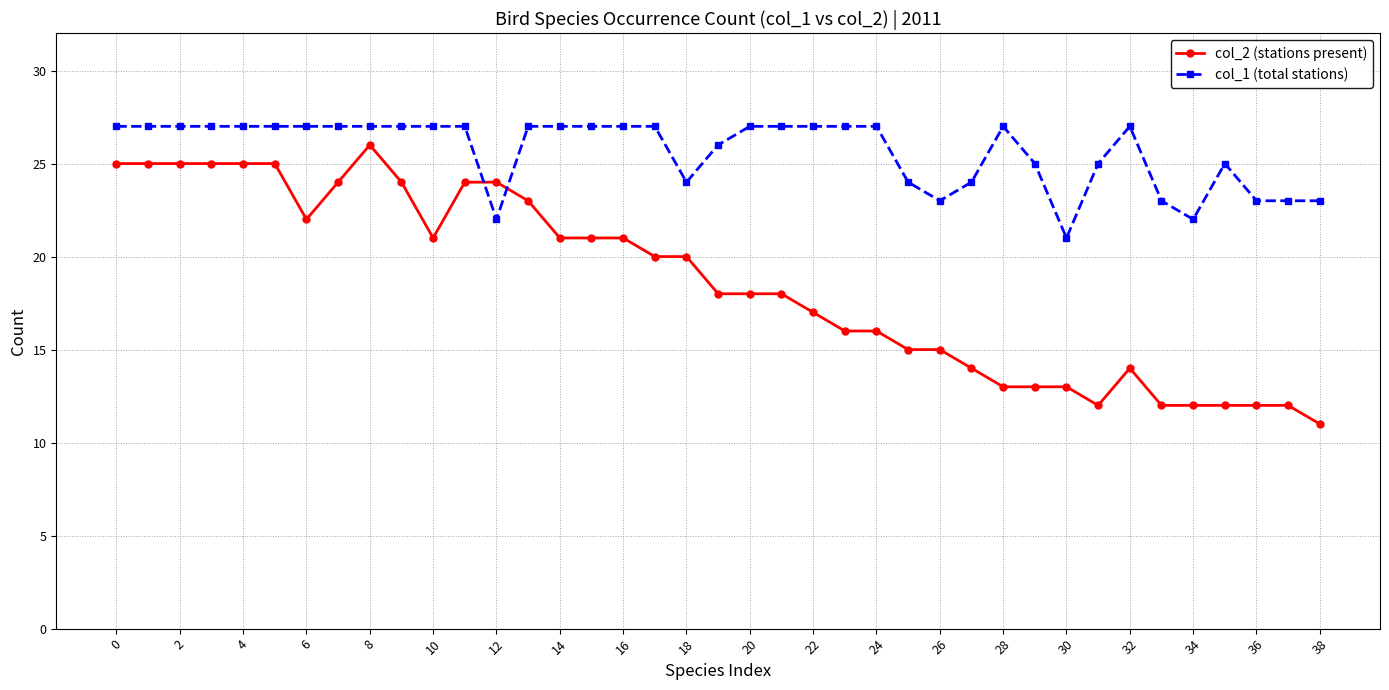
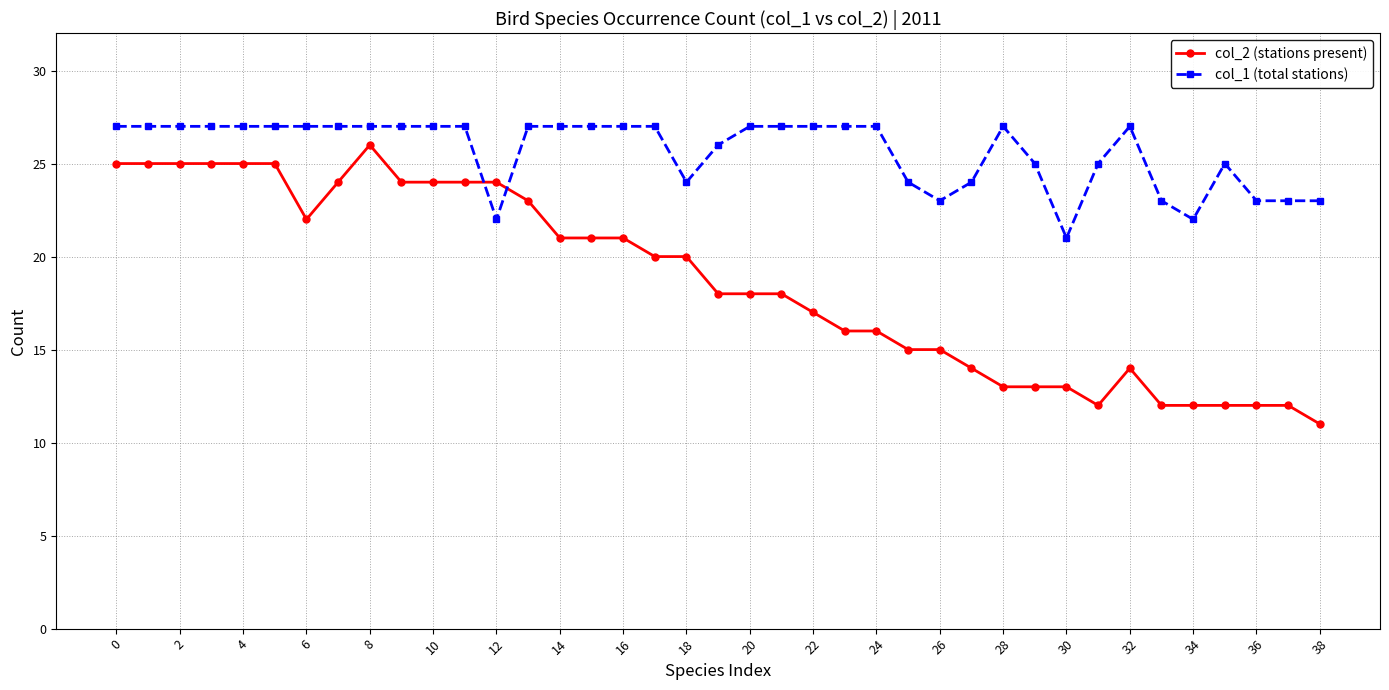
  {
    "col_2 (stations present)": {
      "0": 25,
      "2": 25,
      "4": 25,
      "6": 22,
      "8": 26,
-     "10": 21,
+     "10": 24,
      "12": 24,
      "14": 21,
      "16": 21,
      "18": 20,
      "20": 18,
      "22": 17,
      "24": 16,
      "26": 15,
      "28": 13,
      "30": 13,
      "32": 14,
      "34": 12,
      "36": 12,
      "38": 11
    },
    "col_1 (total stations)": {
      "0": 27,
      "2": 27,
      "4": 27,
      "6": 27,
      "8": 27,
      "10": 27,
      "12": 22,
      "14": 27,
      "16": 27,
      "18": 24,
      "20": 27,
      "22": 27,
      "24": 27,
      "26": 23,
      "28": 27,
      "30": 21,
      "32": 27,
      "34": 22,
      "36": 23,
      "38": 23
    }
  }
